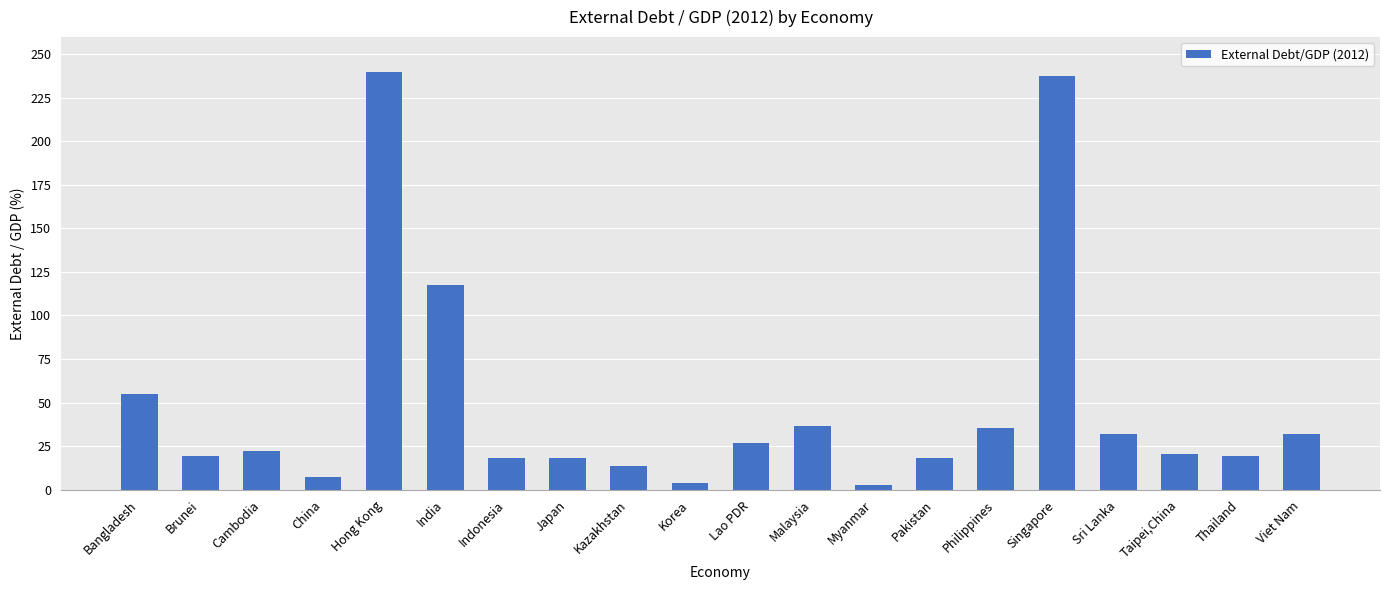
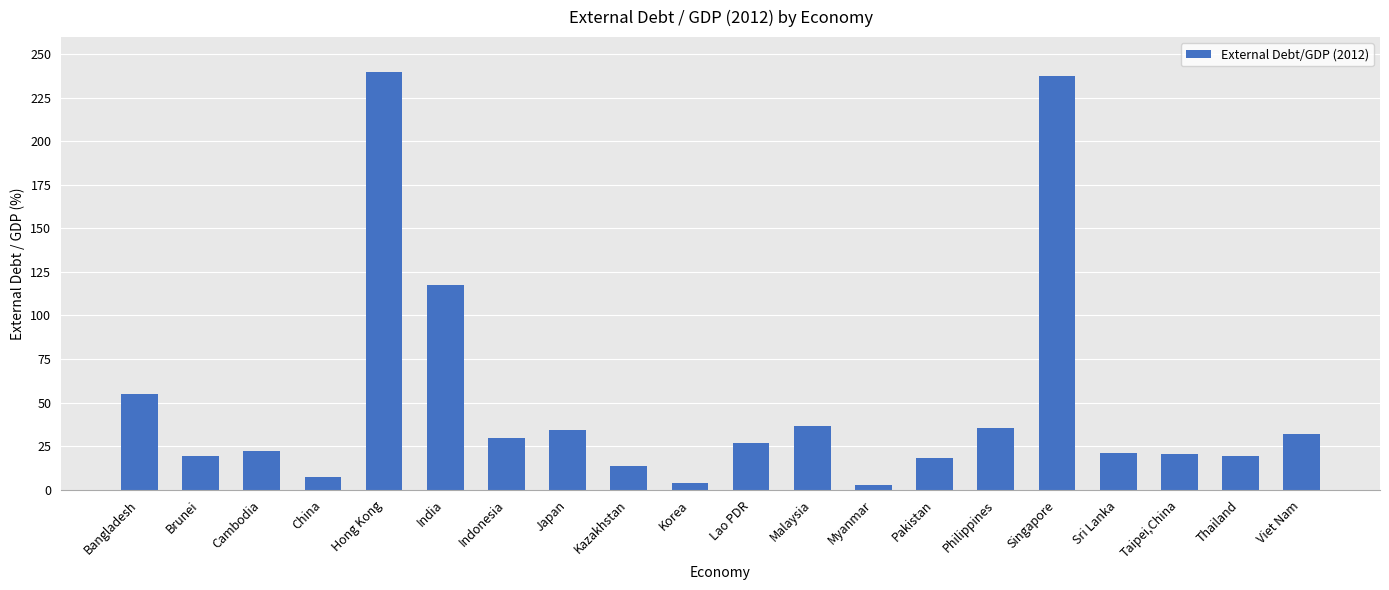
  {
    "Bangladesh": 55,
    "Brunei": 19,
    "Cambodia": 22,
    "China": 8,
    "Hong Kong": 240,
    "India": 117,
-   "Indonesia": 18,
-   "Japan": 18,
+   "Indonesia": 30,
+   "Japan": 34,
    "Kazakhstan": 14,
    "Korea": 4,
    "Lao PDR": 27,
    "Malaysia": 37,
    "Myanmar": 3,
    "Pakistan": 18,
    "Philippines": 35,
    "Singapore": 237,
-   "Sri Lanka": 32,
+   "Sri Lanka": 21,
    "Taipei,China": 21,
    "Thailand": 20,
    "Viet Nam": 32
  }
